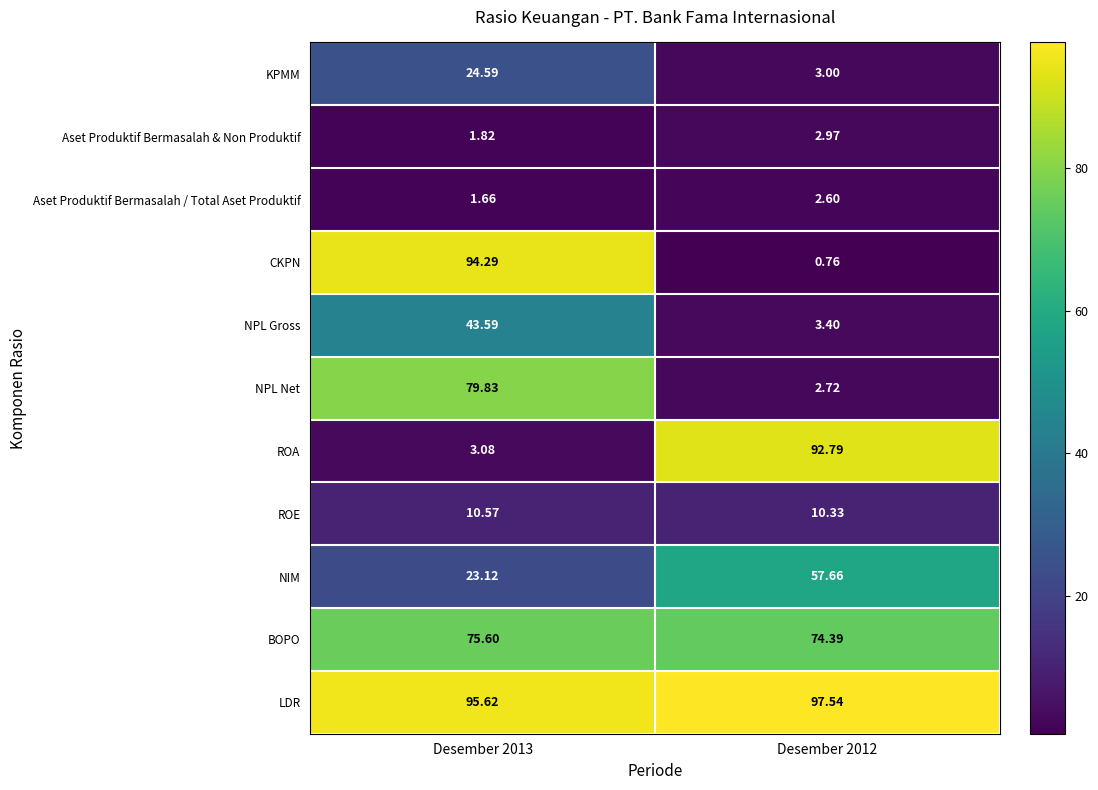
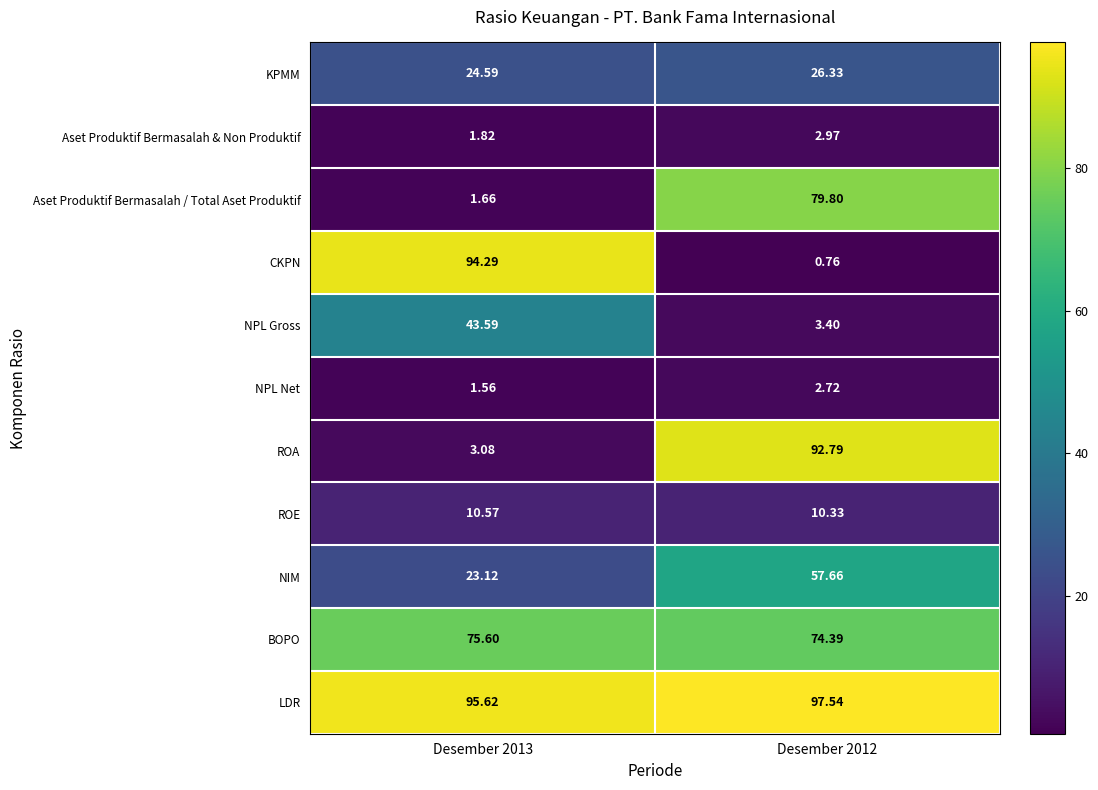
  {
    "KPMM": {
      "Desember 2013": 24.59,
-     "Desember 2012": 3.00
+     "Desember 2012": 26.33
    },
    "Aset Produktif Bermasalah & Non Produktif": {
      "Desember 2013": 1.82,
      "Desember 2012": 2.97
    },
    "Aset Produktif Bermasalah / Total Aset Produktif": {
      "Desember 2013": 1.66,
-     "Desember 2012": 2.60
+     "Desember 2012": 79.80
    },
    "CKPN": {
      "Desember 2013": 94.29,
      "Desember 2012": 0.76
    },
    "NPL Gross": {
      "Desember 2013": 43.59,
      "Desember 2012": 3.40
    },
    "NPL Net": {
-     "Desember 2013": 79.83,
+     "Desember 2013": 1.56,
      "Desember 2012": 2.72
    },
    "ROA": {
      "Desember 2013": 3.08,
      "Desember 2012": 92.79
    },
    "ROE": {
      "Desember 2013": 10.57,
      "Desember 2012": 10.33
    },
    "NIM": {
      "Desember 2013": 23.12,
      "Desember 2012": 57.66
    },
    "BOPO": {
      "Desember 2013": 75.60,
      "Desember 2012": 74.39
    },
    "LDR": {
      "Desember 2013": 95.62,
      "Desember 2012": 97.54
    }
  }
